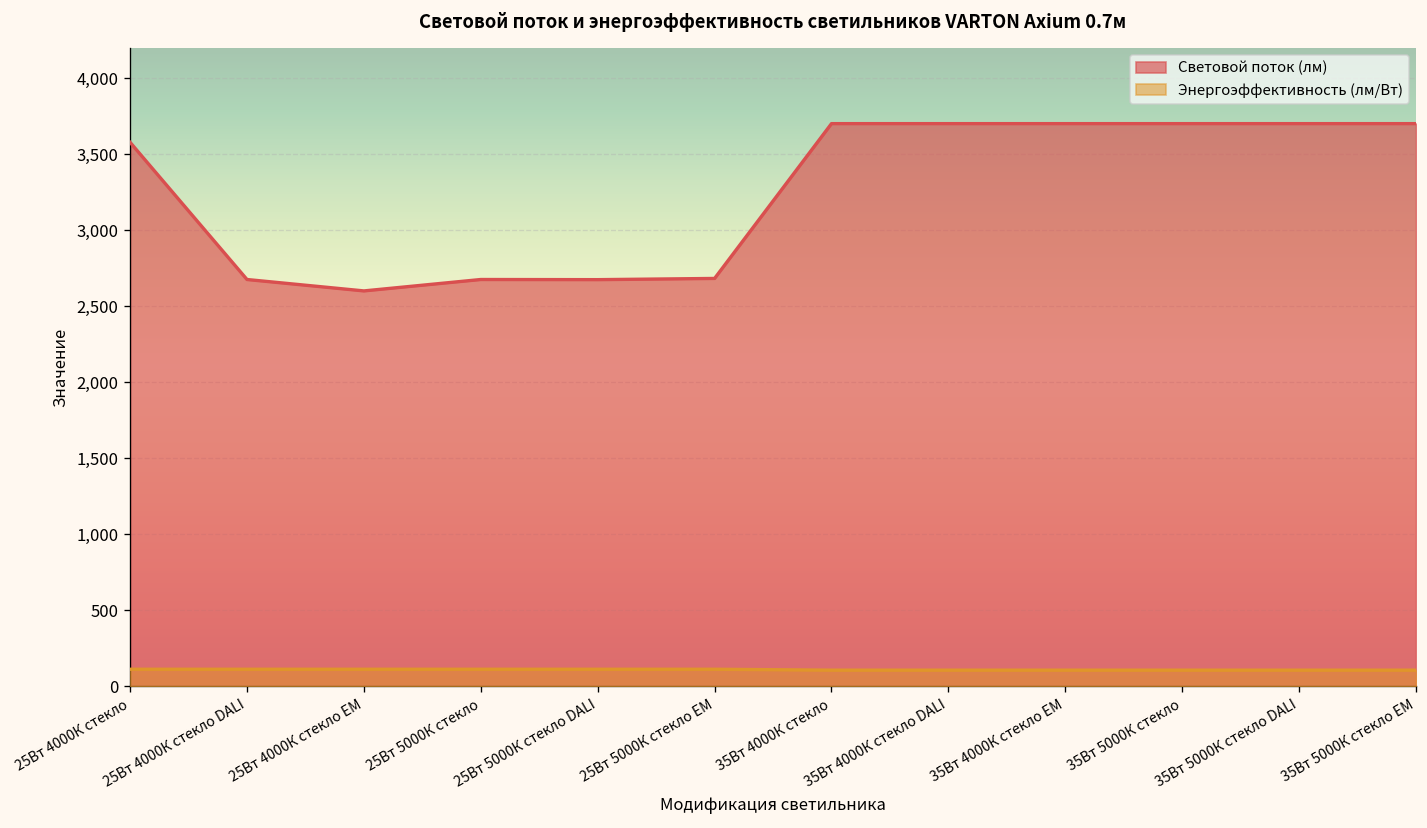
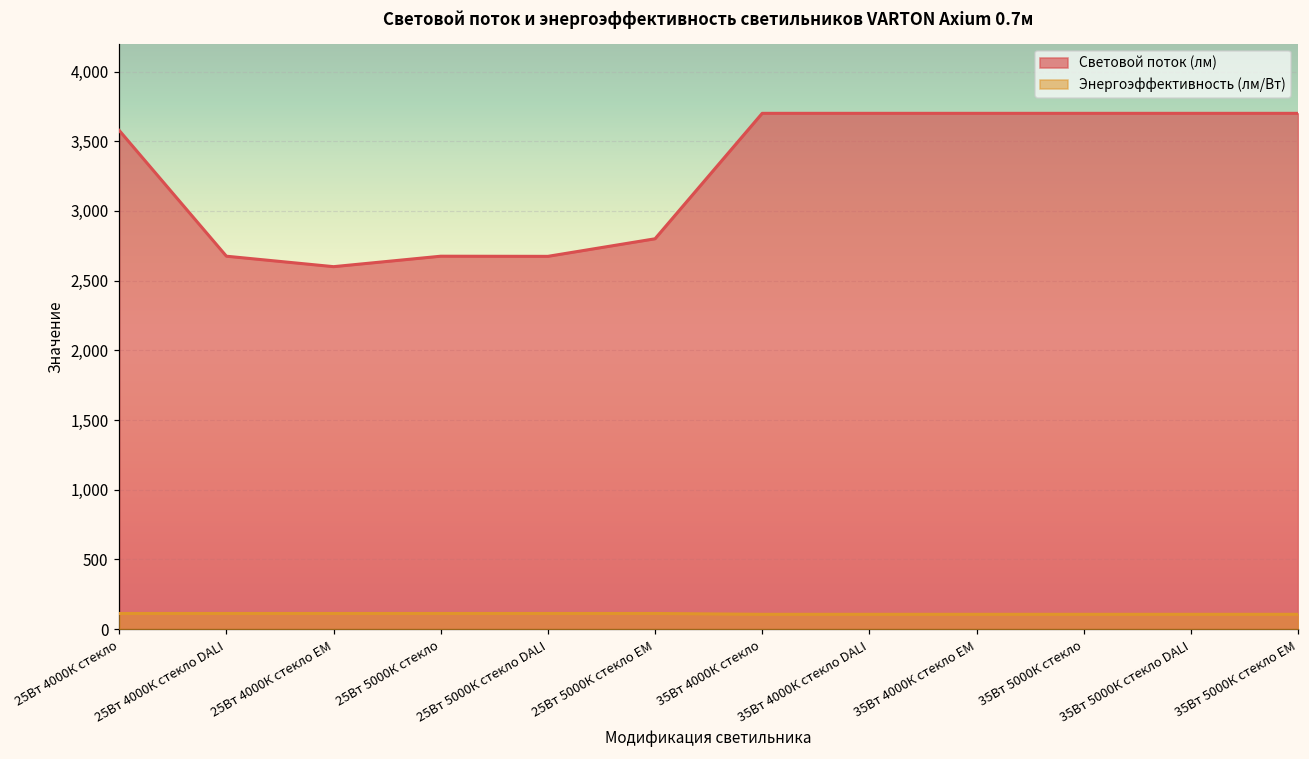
  {
    "Световой поток (лм)": {
      "25Вт 4000К стекло": "3,580",
      "25Вт 4000К стекло DALI": "2,680",
      "25Вт 4000К стекло EM": "2,600",
      "25Вт 5000К стекло": "2,680",
      "25Вт 5000К стекло DALI": "2,670",
-     "25Вт 5000К стекло EM": "2,680",
+     "25Вт 5000К стекло EM": "2,800",
      "35Вт 4000К стекло": "3,700",
      "35Вт 4000К стекло DALI": "3,700",
      "35Вт 4000К стекло EM": "3,700",
      "35Вт 5000К стекло": "3,700",
      "35Вт 5000К стекло DALI": "3,700",
      "35Вт 5000К стекло EM": "3,700"
    },
    "Энергоэффективность (лм/Вт)": {
      "25Вт 4000К стекло": "110",
      "25Вт 4000К стекло DALI": "110",
      "25Вт 4000К стекло EM": "110",
      "25Вт 5000К стекло": "110",
      "25Вт 5000К стекло DALI": "110",
      "25Вт 5000К стекло EM": "110",
      "35Вт 4000К стекло": "110",
      "35Вт 4000К стекло DALI": "110",
      "35Вт 4000К стекло EM": "110",
      "35Вт 5000К стекло": "110",
      "35Вт 5000К стекло DALI": "110",
      "35Вт 5000К стекло EM": "110"
    }
  }
